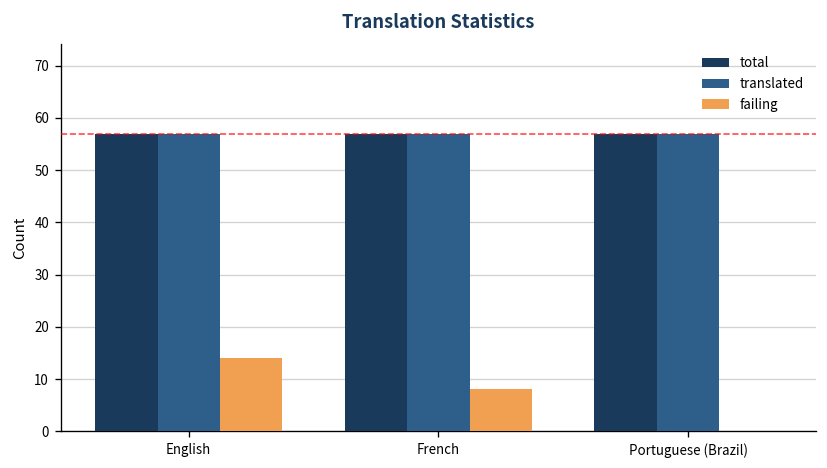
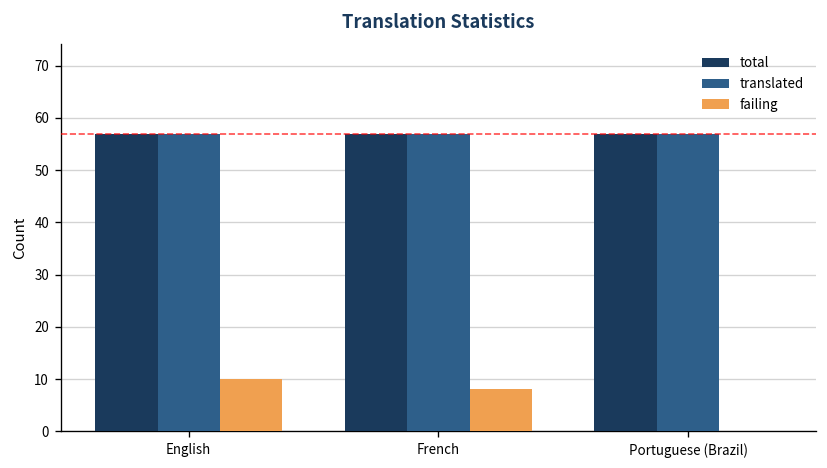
  {
    "total": {
      "English": 57,
      "French": 57,
      "Portuguese (Brazil)": 57
    },
    "translated": {
      "English": 57,
      "French": 57,
      "Portuguese (Brazil)": 57
    },
    "failing": {
-     "English": 14,
+     "English": 10,
      "French": 8,
      "Portuguese (Brazil)": 0
    }
  }
